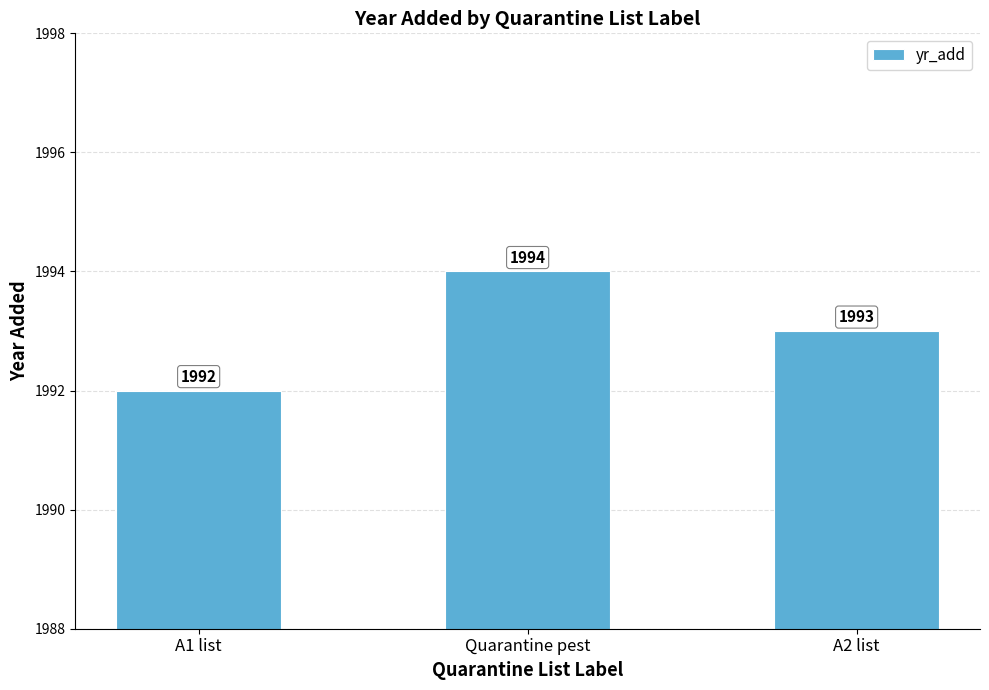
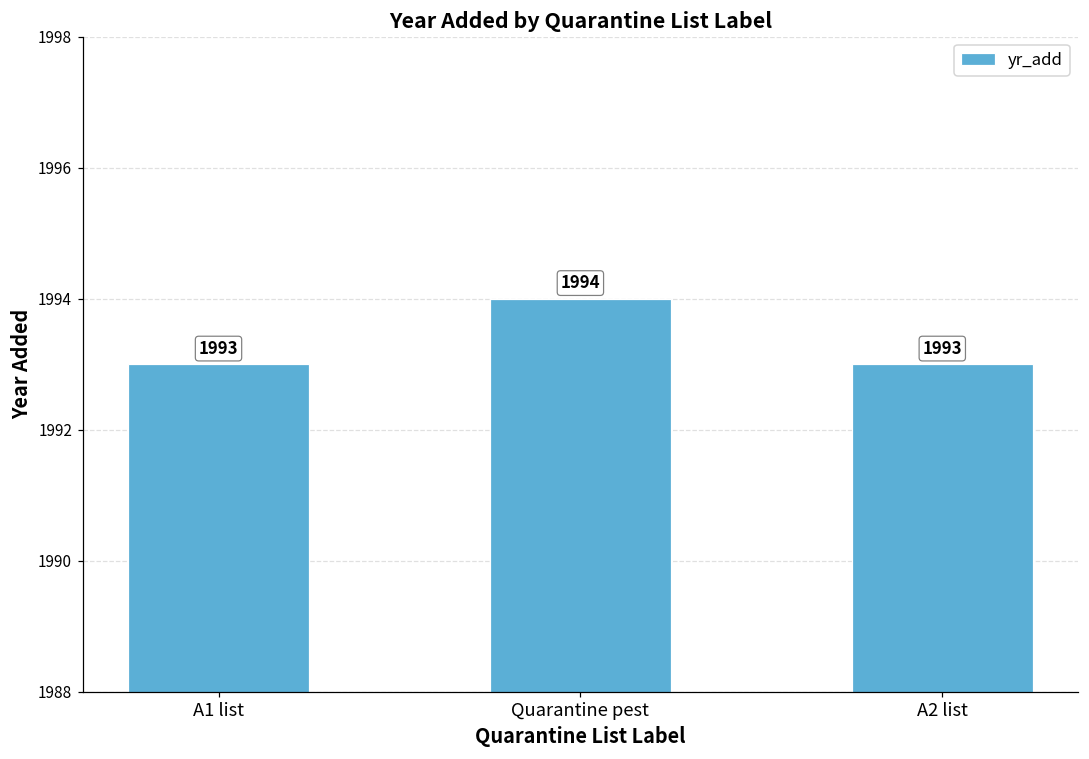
  {
-   "A1 list": 1992
+   "A1 list": 1993
  }
